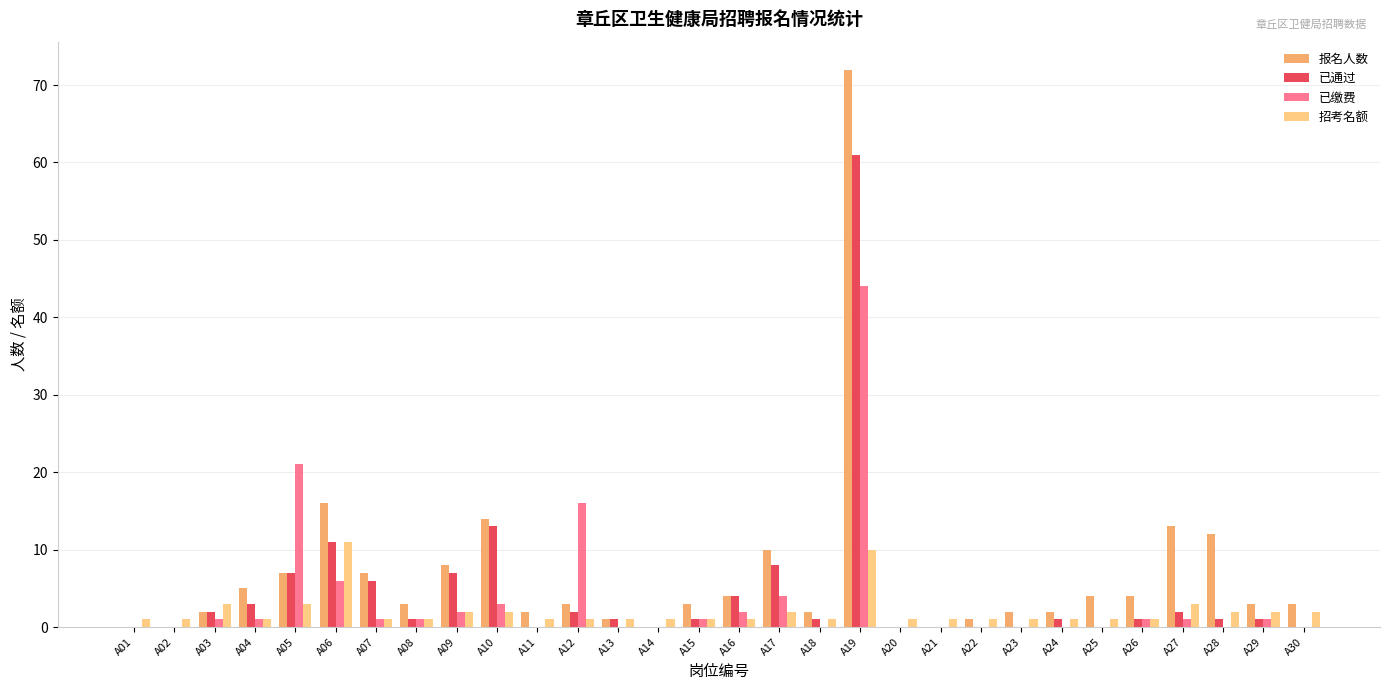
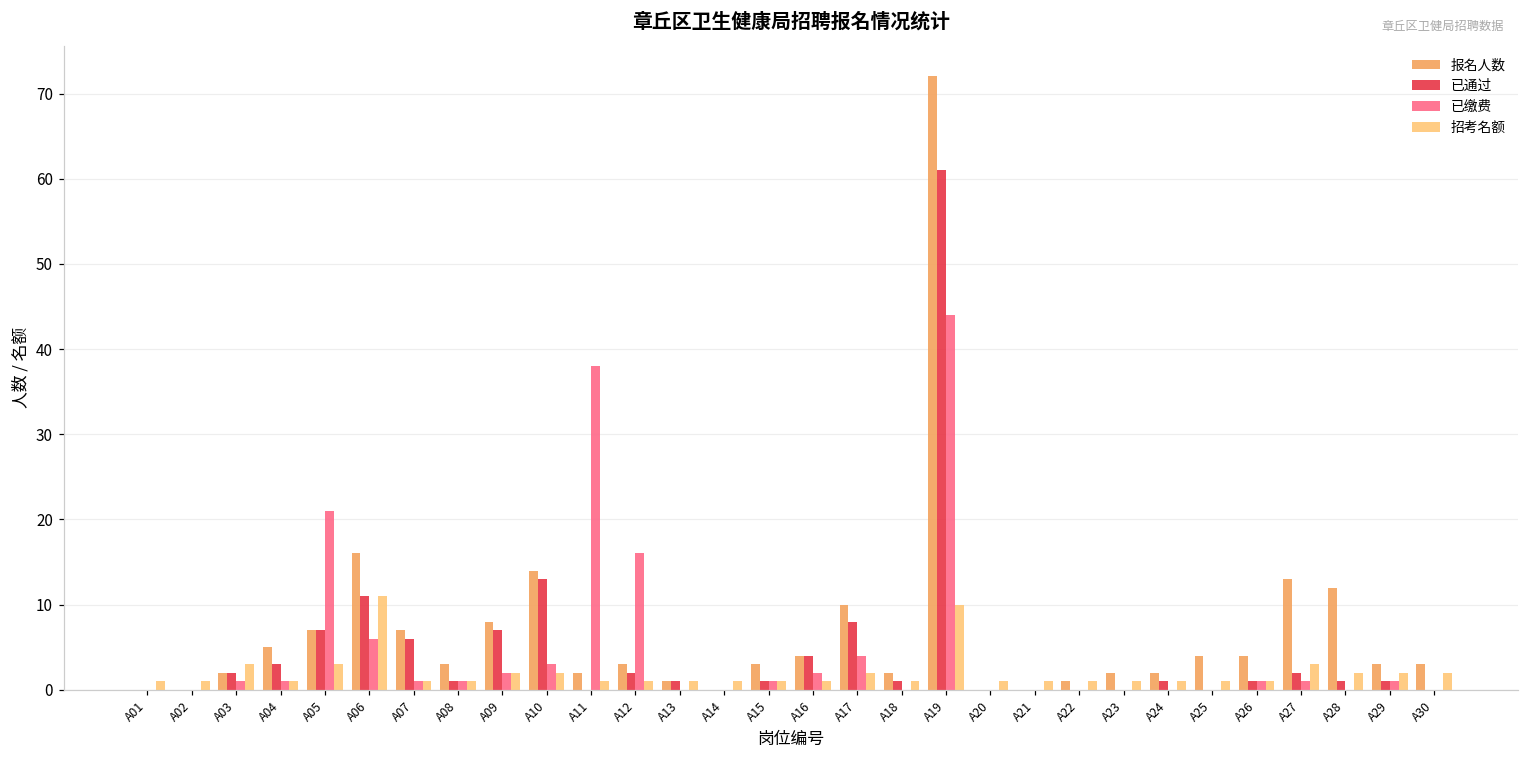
  {
    "已通过": {
      "A01": 0,
      "A02": 0,
      "A03": 2,
      "A04": 3,
      "A05": 7,
      "A06": 11,
      "A07": 6,
      "A08": 1,
      "A09": 7,
      "A10": 13,
      "A11": 0,
      "A12": 2,
      "A13": 1,
      "A14": 0,
      "A15": 1,
      "A16": 4,
      "A17": 8,
      "A18": 1,
      "A19": 61,
      "A20": 0,
      "A21": 0,
      "A22": 0,
      "A23": 0,
      "A24": 1,
      "A25": 0,
      "A26": 1,
      "A27": 2,
      "A28": 1,
      "A29": 1,
      "A30": 0
    },
    "已缴费": {
      "A01": 0,
      "A02": 0,
      "A03": 1,
      "A04": 1,
      "A05": 21,
      "A06": 6,
      "A07": 1,
      "A08": 1,
      "A09": 2,
      "A10": 3,
-     "A11": 0,
+     "A11": 38,
      "A12": 16,
      "A13": 0,
      "A14": 0,
      "A15": 1,
      "A16": 2,
      "A17": 4,
      "A18": 0,
      "A19": 44,
      "A20": 0,
      "A21": 0,
      "A22": 0,
      "A23": 0,
      "A24": 0,
      "A25": 0,
      "A26": 1,
      "A27": 1,
      "A28": 0,
      "A29": 1,
      "A30": 0
    }
  }
